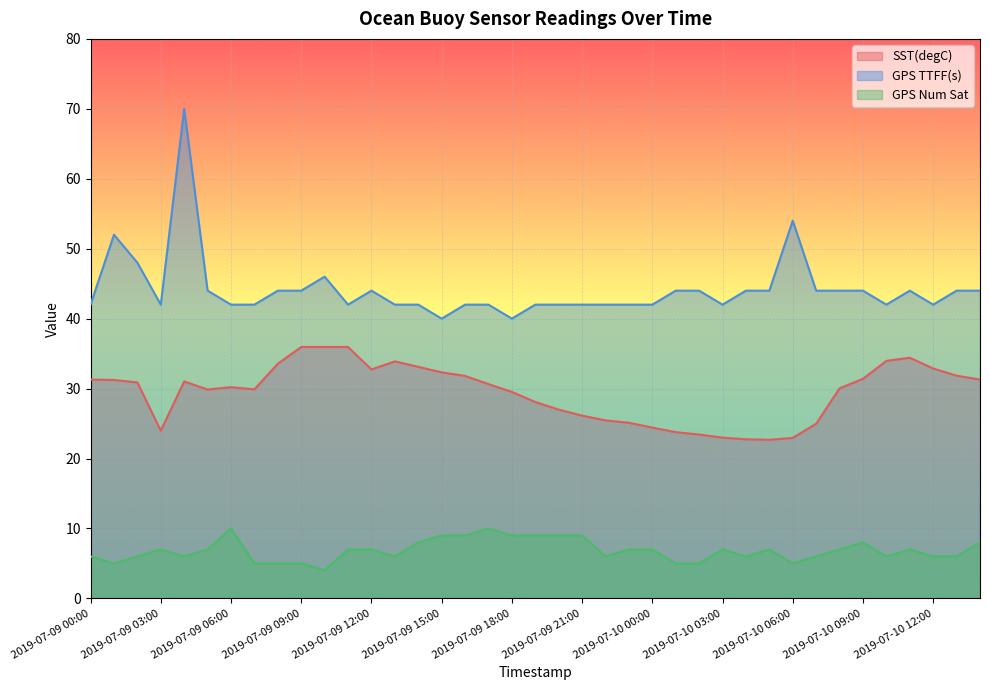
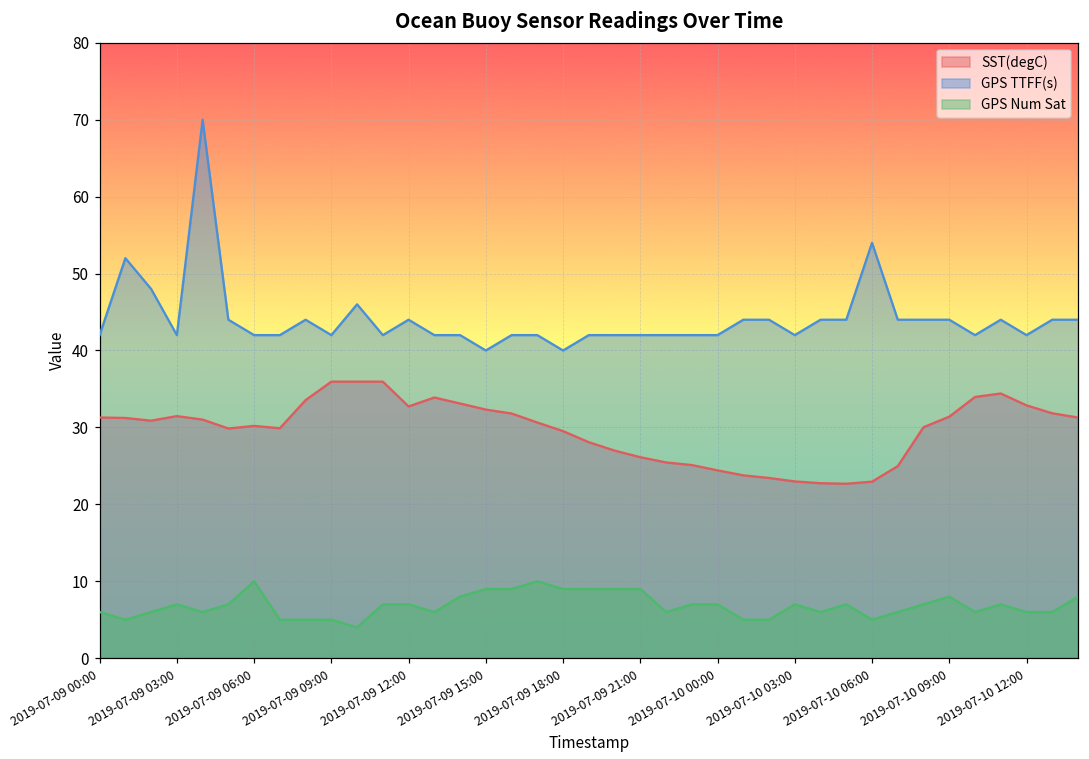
  {
    "SST(degC)": {
      "2019-07-09 00:00": 31,
-     "2019-07-09 03:00": 24,
+     "2019-07-09 03:00": 31,
      "2019-07-09 06:00": 30,
      "2019-07-09 09:00": 36,
      "2019-07-09 12:00": 33,
      "2019-07-09 15:00": 32,
      "2019-07-09 18:00": 30,
      "2019-07-09 21:00": 26,
      "2019-07-10 00:00": 24,
      "2019-07-10 03:00": 23,
      "2019-07-10 06:00": 23,
      "2019-07-10 09:00": 31,
      "2019-07-10 12:00": 33
    },
    "GPS TTFF(s)": {
      "2019-07-09 00:00": 42,
      "2019-07-09 03:00": 42,
      "2019-07-09 06:00": 42,
-     "2019-07-09 09:00": 44,
+     "2019-07-09 09:00": 42,
      "2019-07-09 12:00": 44,
      "2019-07-09 15:00": 40,
      "2019-07-09 18:00": 40,
      "2019-07-09 21:00": 42,
      "2019-07-10 00:00": 42,
      "2019-07-10 03:00": 42,
      "2019-07-10 06:00": 54,
      "2019-07-10 09:00": 44,
      "2019-07-10 12:00": 42
    },
    "GPS Num Sat": {
      "2019-07-09 00:00": 6,
      "2019-07-09 03:00": 7,
      "2019-07-09 06:00": 10,
      "2019-07-09 09:00": 5,
      "2019-07-09 12:00": 7,
      "2019-07-09 15:00": 9,
      "2019-07-09 18:00": 9,
      "2019-07-09 21:00": 9,
      "2019-07-10 00:00": 7,
      "2019-07-10 03:00": 7,
      "2019-07-10 06:00": 5,
      "2019-07-10 09:00": 8,
      "2019-07-10 12:00": 6
    }
  }
